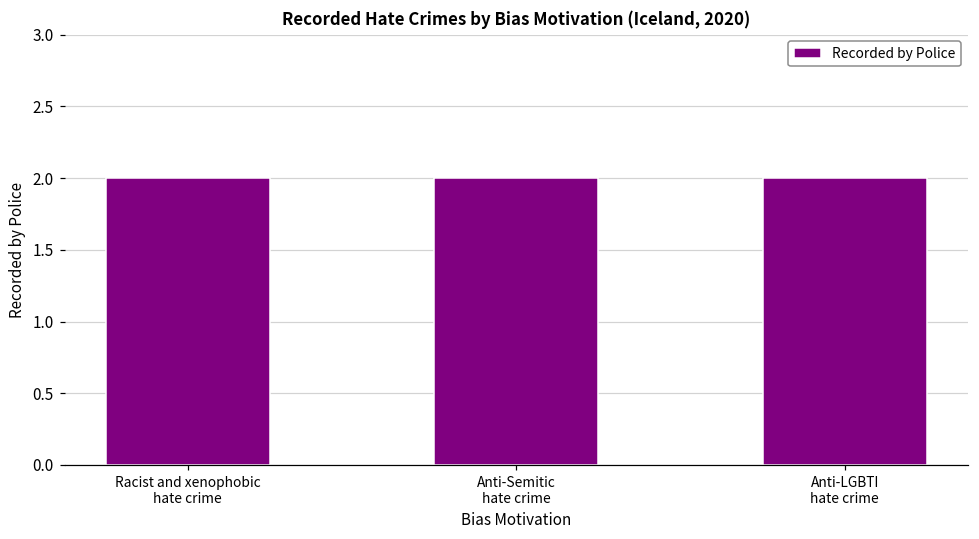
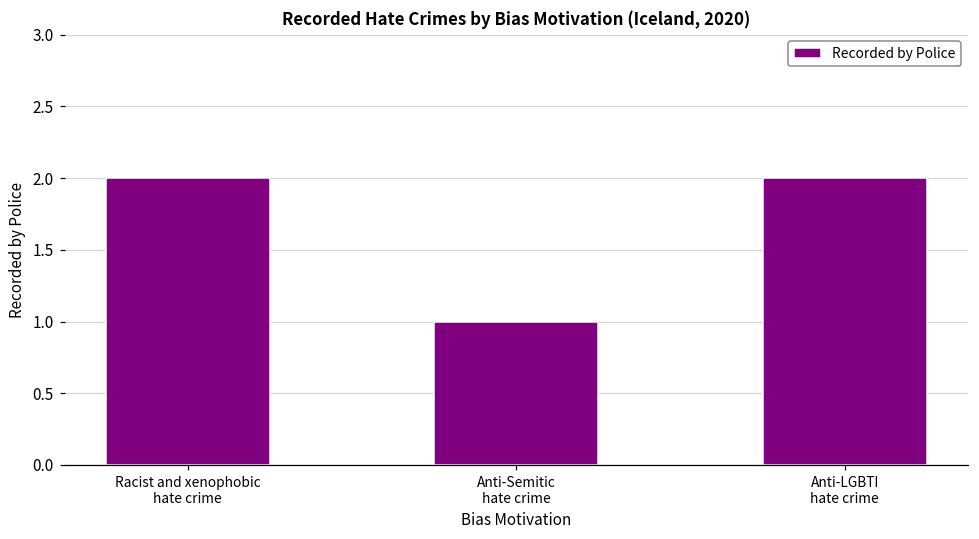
  {
    "Racist and xenophobic hate crime": 2,
-   "Anti-Semitic hate crime": 2,
+   "Anti-Semitic hate crime": 1,
    "Anti-LGBTI hate crime": 2
  }
